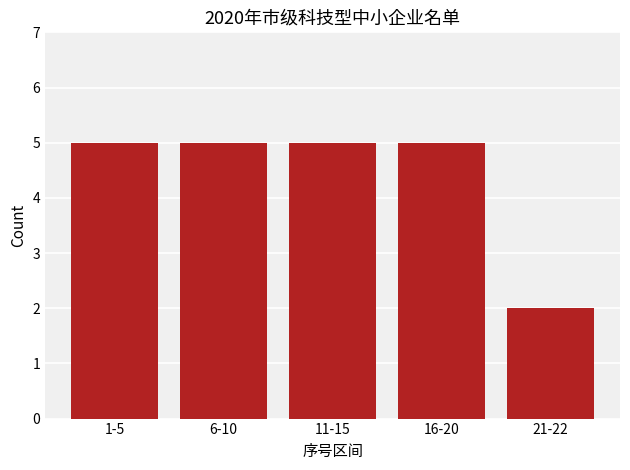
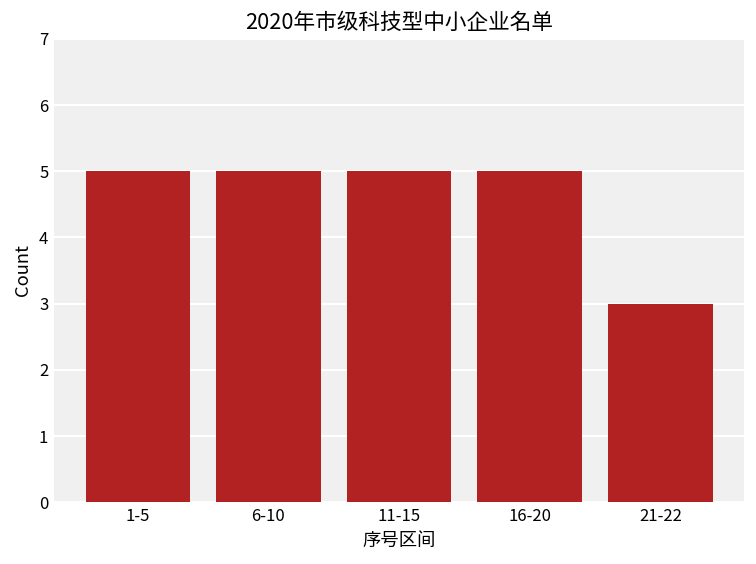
  {
    "1-5": 5,
    "6-10": 5,
    "11-15": 5,
    "16-20": 5,
-   "21-22": 2
+   "21-22": 3
  }
